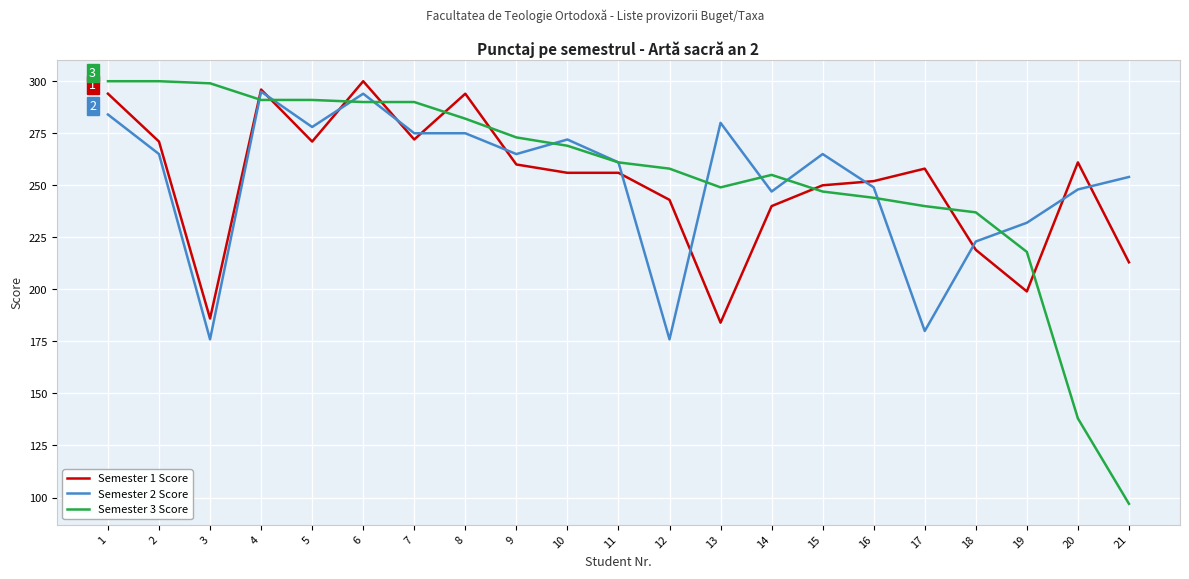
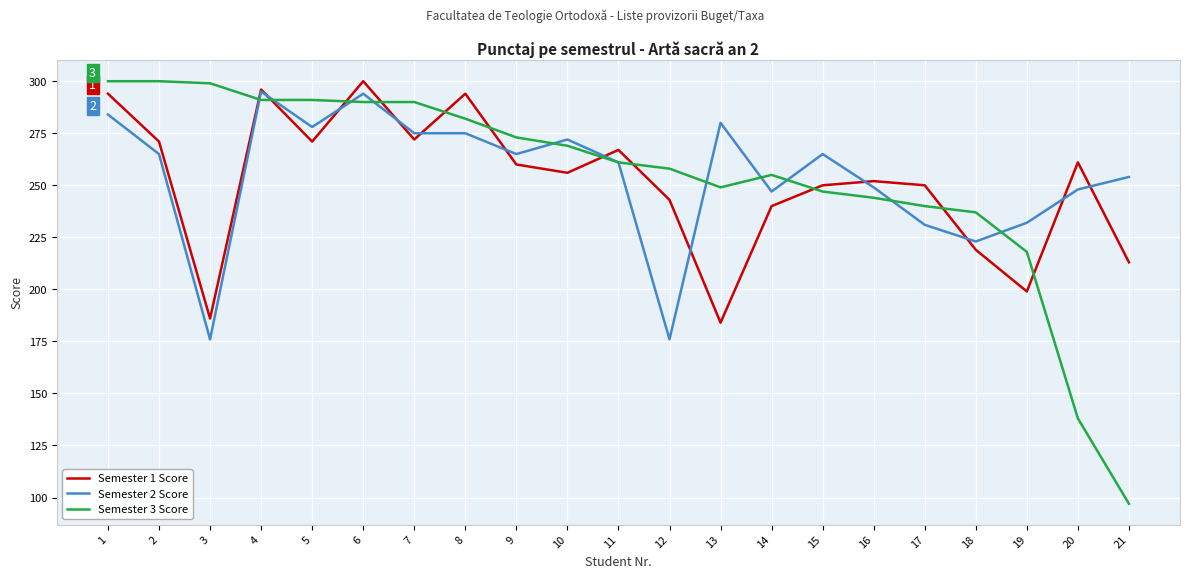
  {
    "Semester 1 Score": {
      "2": 271,
      "3": 186,
      "5": 271,
      "6": 300,
      "7": 272,
      "8": 294,
      "9": 260,
      "10": 256,
-     "11": 256,
+     "11": 267,
      "12": 243,
      "13": 184,
      "14": 240,
      "15": 250,
      "16": 252,
-     "17": 258,
+     "17": 250,
      "18": 219,
      "19": 199,
      "20": 261,
      "21": 213
    },
    "Semester 2 Score": {
      "2": 265,
      "3": 176,
      "5": 278,
      "6": 294,
      "7": 275,
      "8": 275,
      "9": 265,
      "10": 272,
      "12": 176,
      "13": 280,
      "14": 247,
      "15": 265,
      "16": 249,
-     "17": 180,
+     "17": 231,
      "18": 223,
      "19": 232,
      "20": 248,
      "21": 254
    },
    "Semester 3 Score": {
      "2": 300,
      "3": 299,
      "4": 291,
      "5": 291,
      "6": 290,
      "7": 290,
      "8": 282,
      "9": 273,
      "10": 269,
      "12": 258,
      "13": 249,
      "14": 255,
      "15": 247,
      "16": 244,
      "17": 240,
      "18": 237,
      "19": 218,
      "20": 138,
      "21": 97
    }
  }
